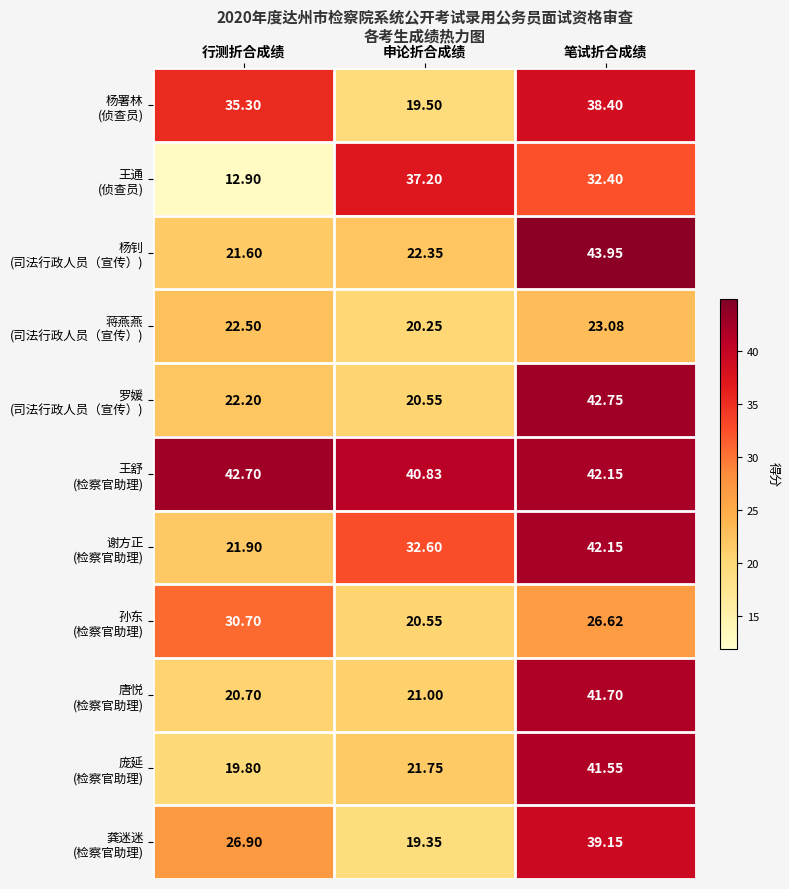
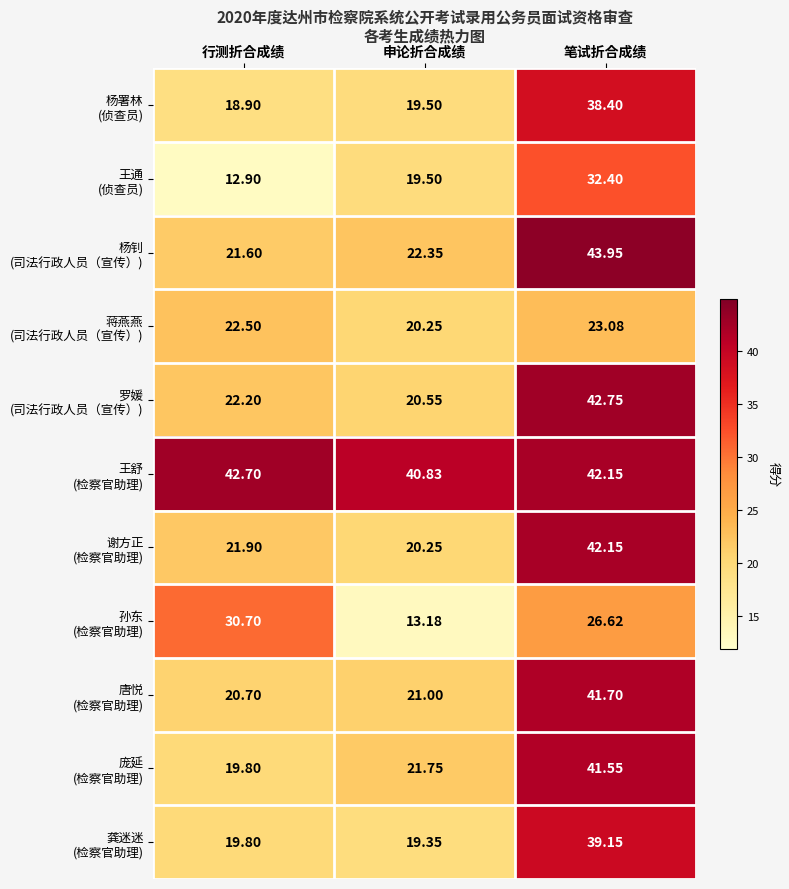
  {
    "杨署林 (侦查员)": {
-     "行测折合成绩": 35.30,
+     "行测折合成绩": 18.90,
      "申论折合成绩": 19.50,
      "笔试折合成绩": 38.40
    },
    "王通 (侦查员)": {
      "行测折合成绩": 12.90,
-     "申论折合成绩": 37.20,
+     "申论折合成绩": 19.50,
      "笔试折合成绩": 32.40
    },
    "杨钊 (司法行政人员（宣传）)": {
      "行测折合成绩": 21.60,
      "申论折合成绩": 22.35,
      "笔试折合成绩": 43.95
    },
    "蒋燕燕 (司法行政人员（宣传）)": {
      "行测折合成绩": 22.50,
      "申论折合成绩": 20.25,
      "笔试折合成绩": 23.08
    },
    "罗媛 (司法行政人员（宣传）)": {
      "行测折合成绩": 22.20,
      "申论折合成绩": 20.55,
      "笔试折合成绩": 42.75
    },
    "王舒 (检察官助理)": {
      "行测折合成绩": 42.70,
      "申论折合成绩": 40.83,
      "笔试折合成绩": 42.15
    },
    "谢方正 (检察官助理)": {
      "行测折合成绩": 21.90,
-     "申论折合成绩": 32.60,
+     "申论折合成绩": 20.25,
      "笔试折合成绩": 42.15
    },
    "孙东 (检察官助理)": {
      "行测折合成绩": 30.70,
-     "申论折合成绩": 20.55,
+     "申论折合成绩": 13.18,
      "笔试折合成绩": 26.62
    },
    "唐悦 (检察官助理)": {
      "行测折合成绩": 20.70,
      "申论折合成绩": 21.00,
      "笔试折合成绩": 41.70
    },
    "庞延 (检察官助理)": {
      "行测折合成绩": 19.80,
      "申论折合成绩": 21.75,
      "笔试折合成绩": 41.55
    },
    "龚迷迷 (检察官助理)": {
-     "行测折合成绩": 26.90,
+     "行测折合成绩": 19.80,
      "申论折合成绩": 19.35,
      "笔试折合成绩": 39.15
    }
  }
